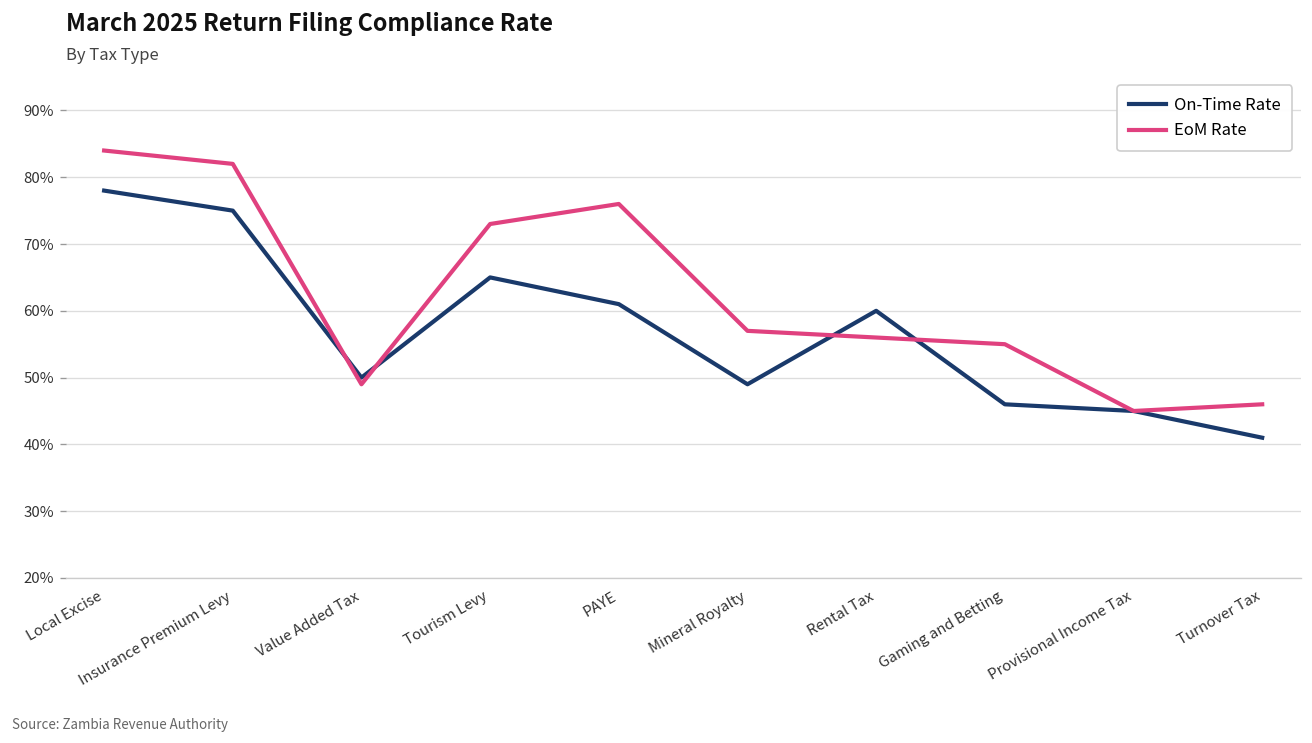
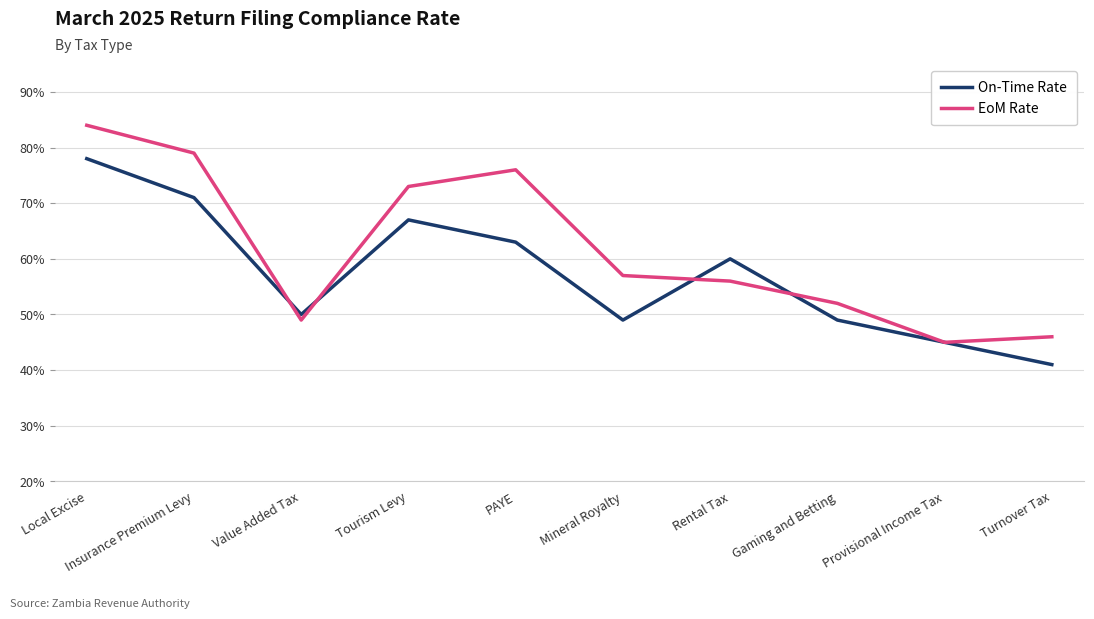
  {
    "On-Time Rate": {
      "Local Excise": "78%",
-     "Insurance Premium Levy": "75%",
+     "Insurance Premium Levy": "71%",
      "Value Added Tax": "50%",
-     "Tourism Levy": "65%",
-     "PAYE": "61%",
+     "Tourism Levy": "67%",
+     "PAYE": "63%",
      "Mineral Royalty": "49%",
      "Rental Tax": "60%",
-     "Gaming and Betting": "46%",
+     "Gaming and Betting": "49%",
      "Turnover Tax": "41%"
    },
    "EoM Rate": {
      "Local Excise": "84%",
-     "Insurance Premium Levy": "82%",
+     "Insurance Premium Levy": "79%",
      "Value Added Tax": "49%",
      "Tourism Levy": "73%",
      "PAYE": "76%",
      "Mineral Royalty": "57%",
      "Rental Tax": "56%",
-     "Gaming and Betting": "55%",
+     "Gaming and Betting": "52%",
      "Turnover Tax": "46%"
    }
  }
